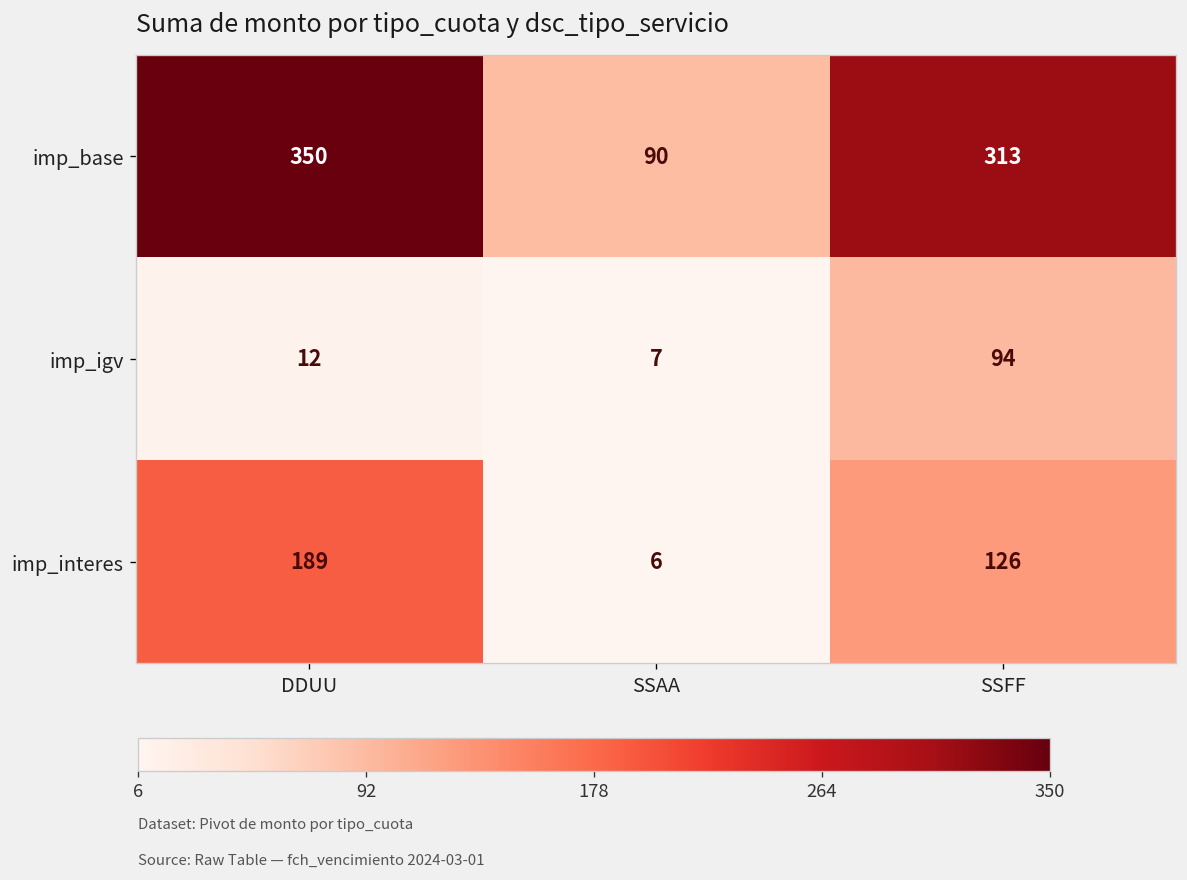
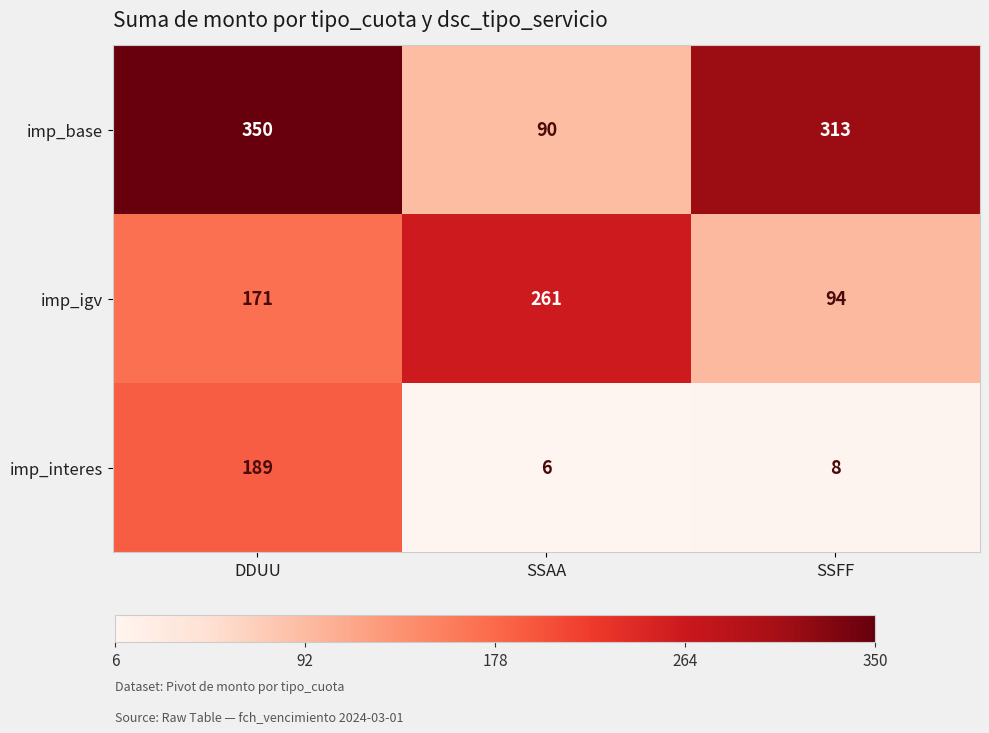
  {
    "imp_base": {
      "DDUU": 350,
      "SSAA": 90,
      "SSFF": 313
    },
    "imp_igv": {
-     "DDUU": 12,
-     "SSAA": 7,
+     "DDUU": 171,
+     "SSAA": 261,
      "SSFF": 94
    },
    "imp_interes": {
      "DDUU": 189,
      "SSAA": 6,
-     "SSFF": 126
+     "SSFF": 8
    }
  }
